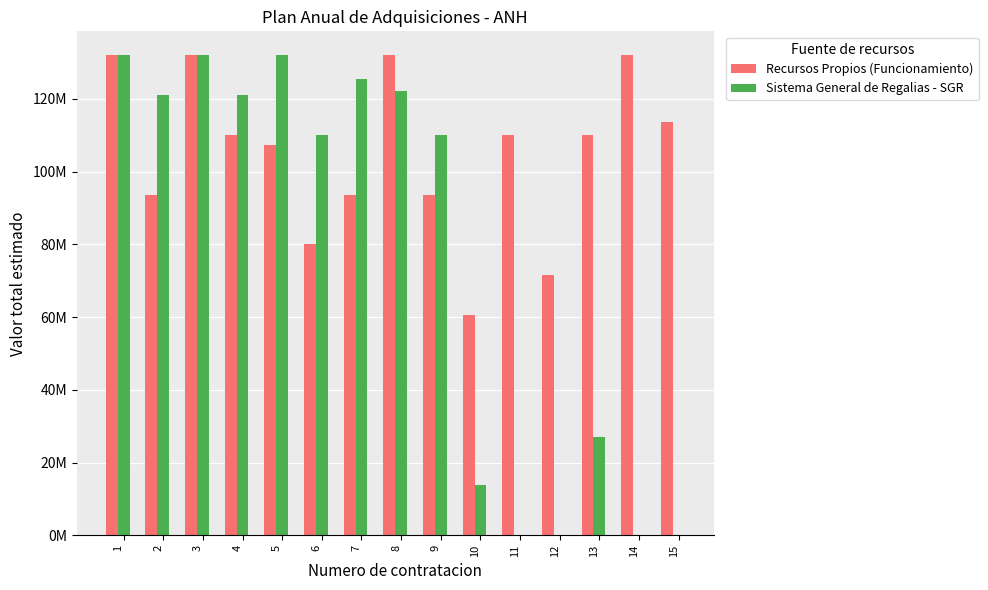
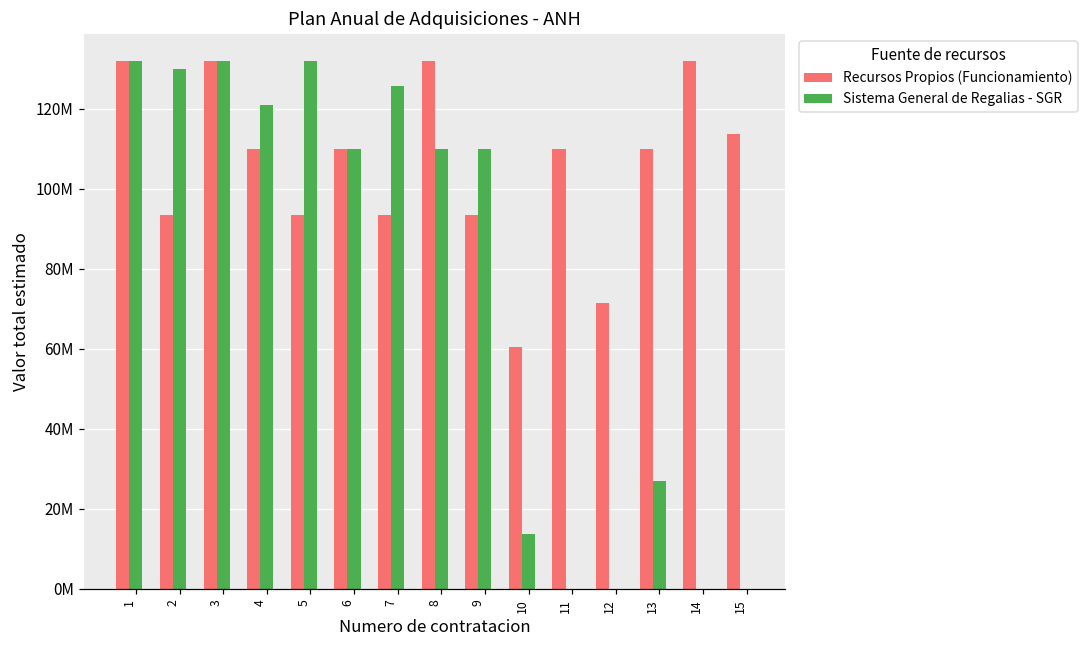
  {
    "Recursos Propios (Funcionamiento)": {
      "1": 132000000,
      "2": 94000000,
      "3": 132000000,
      "4": 110000000,
-     "5": 107000000,
-     "6": 80000000,
+     "5": 94000000,
+     "6": 110000000,
      "7": 94000000,
      "8": 132000000,
      "9": 94000000,
      "10": 61000000,
      "11": 110000000,
      "12": 72000000,
      "13": 110000000,
      "14": 132000000,
      "15": 114000000
    },
    "Sistema General de Regalias - SGR": {
      "1": 132000000,
-     "2": 121000000,
+     "2": 130000000,
      "3": 132000000,
      "4": 121000000,
      "5": 132000000,
      "6": 110000000,
      "7": 126000000,
-     "8": 122000000,
+     "8": 110000000,
      "9": 110000000,
      "10": 14000000,
      "11": 0,
      "12": 0,
      "13": 27000000,
      "14": 0,
      "15": 0
    }
  }
